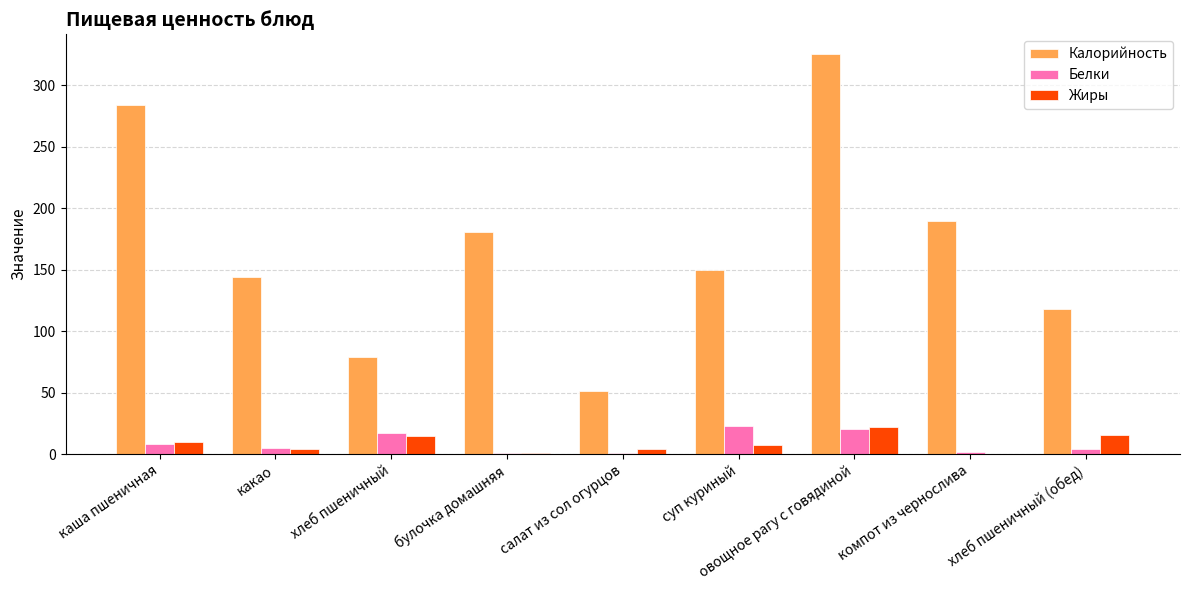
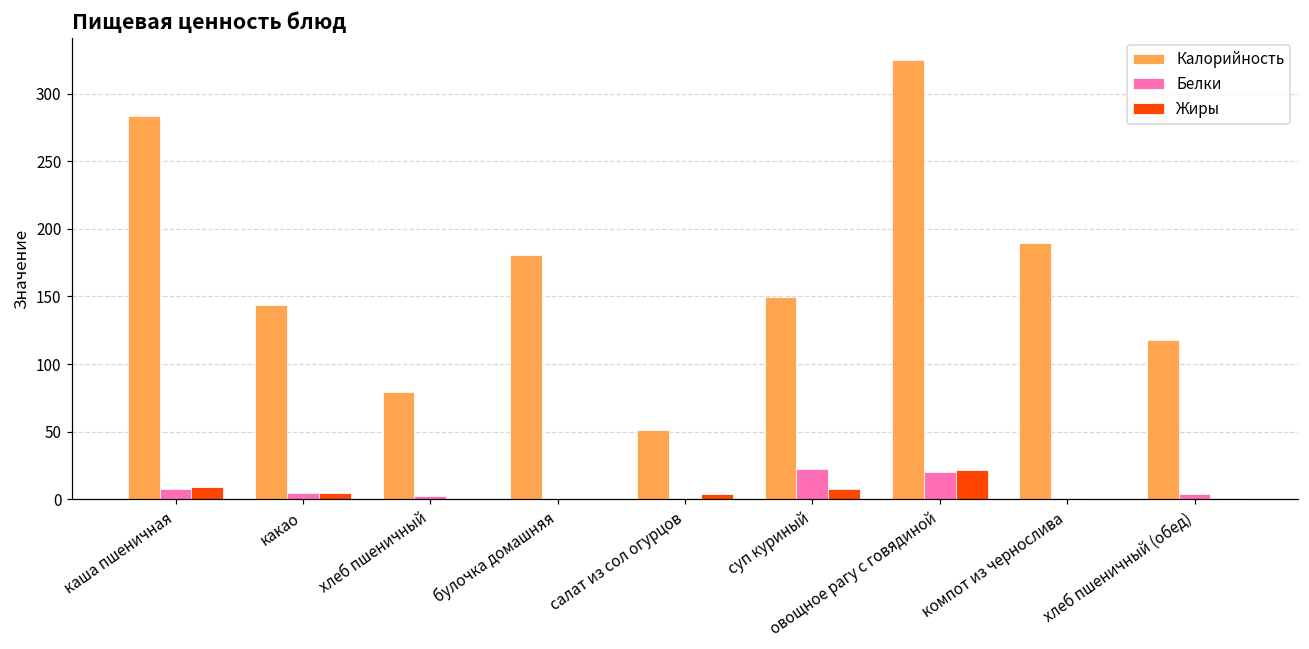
  {
    "Калорийность": {
      "каша пшеничная": 284,
      "какао": 144,
      "хлеб пшеничный": 79,
      "булочка домашняя": 181,
      "салат из сол огурцов": 51,
      "суп куриный": 150,
      "овощное рагу с говядиной": 325,
      "компот из чернослива": 190,
      "хлеб пшеничный (обед)": 118
    },
    "Белки": {
      "каша пшеничная": 8,
      "какао": 5,
-     "хлеб пшеничный": 17,
+     "хлеб пшеничный": 3,
      "суп куриный": 22,
      "овощное рагу с говядиной": 21,
      "хлеб пшеничный (обед)": 4
    },
    "Жиры": {
      "каша пшеничная": 9,
      "какао": 4,
-     "хлеб пшеничный": 14,
+     "хлеб пшеничный": 0,
      "салат из сол огурцов": 4,
      "суп куриный": 7,
      "овощное рагу с говядиной": 22,
      "компот из чернослива": 0,
-     "хлеб пшеничный (обед)": 15
+     "хлеб пшеничный (обед)": 1
    }
  }
